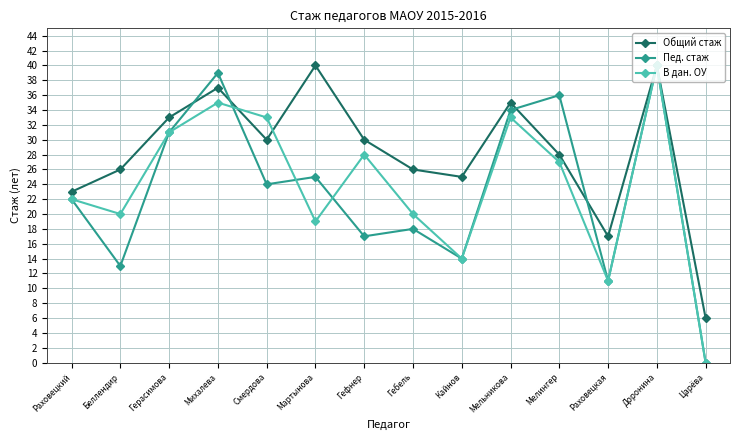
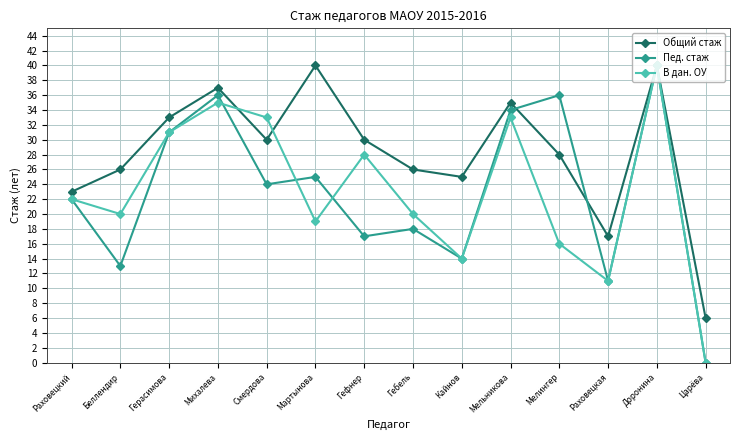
  {
    "Общий стаж": {
      "Раховецкий": 23,
      "Беллендир": 26,
      "Герасимова": 33,
      "Михалева": 37,
      "Смердова": 30,
      "Мартынова": 40,
      "Гефнер": 30,
      "Гебель": 26,
      "Кайнов": 25,
      "Мельникова": 35,
      "Мелингер": 28,
      "Раховецкая": 17,
      "Царёва": 6
    },
    "Пед. стаж": {
      "Беллендир": 13,
-     "Михалева": 39,
+     "Михалева": 36,
      "Смердова": 24,
      "Мартынова": 25,
      "Гефнер": 17,
      "Гебель": 18,
      "Мельникова": 34,
      "Мелингер": 36
    },
    "В дан. ОУ": {
      "Беллендир": 20,
      "Михалева": 35,
      "Смердова": 33,
      "Мартынова": 19,
      "Гефнер": 28,
      "Гебель": 20,
      "Мельникова": 33,
-     "Мелингер": 27
+     "Мелингер": 16
    }
  }
